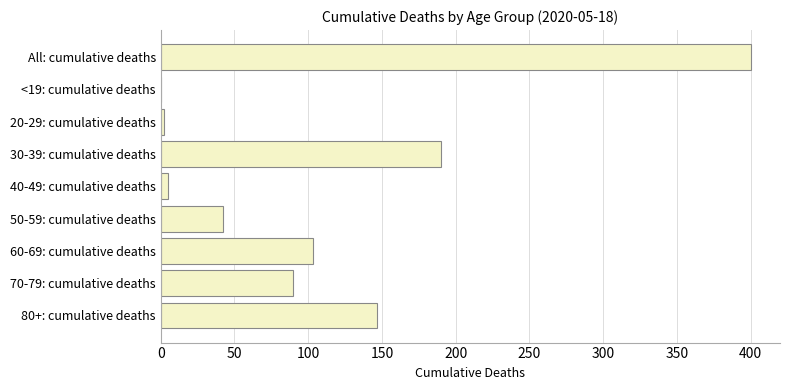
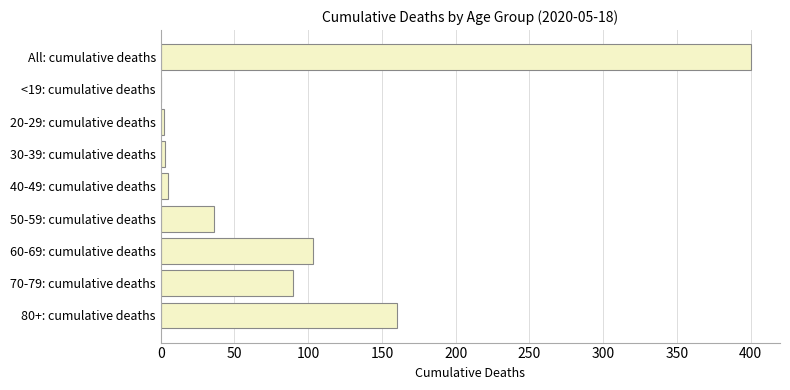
  {
    "All: cumulative deaths": 400,
    "<19: cumulative deaths": 0,
    "20-29: cumulative deaths": 2,
-   "30-39: cumulative deaths": 190,
+   "30-39: cumulative deaths": 3,
    "40-49: cumulative deaths": 5,
-   "50-59: cumulative deaths": 42,
+   "50-59: cumulative deaths": 36,
    "60-69: cumulative deaths": 103,
    "70-79: cumulative deaths": 90,
-   "80+: cumulative deaths": 147
+   "80+: cumulative deaths": 160
  }
